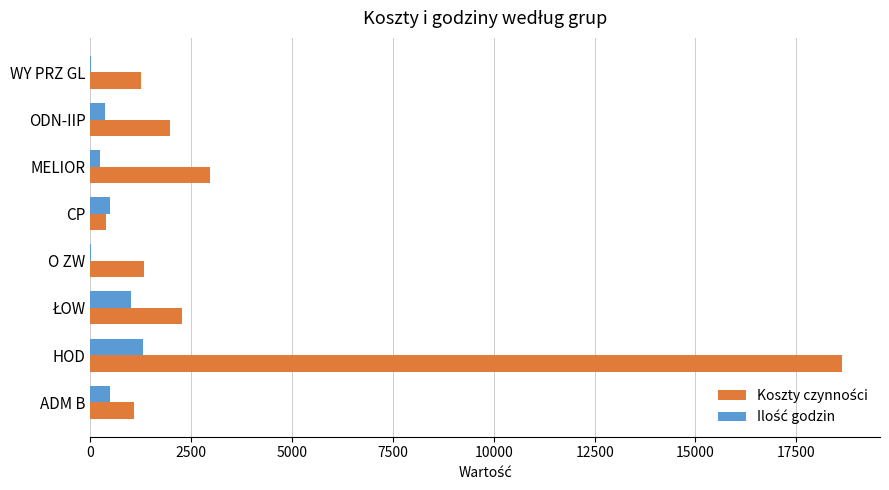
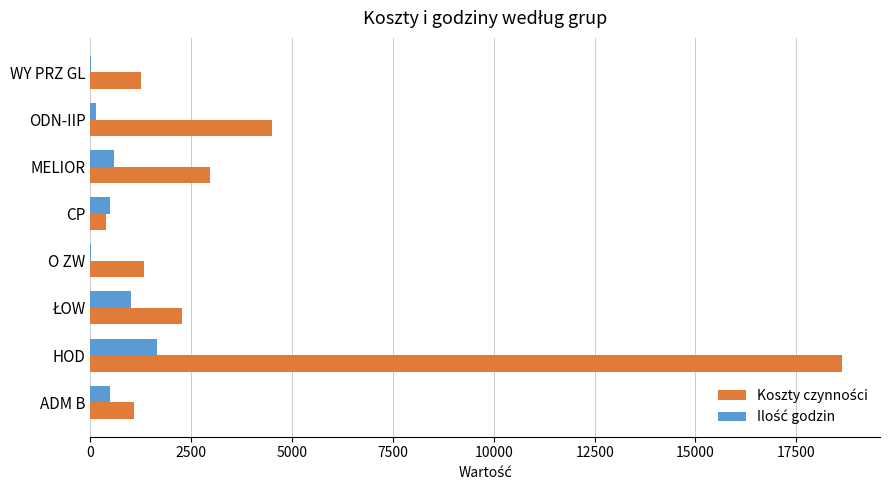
  {
    "Koszty czynności": {
      "WY PRZ GL": 1200,
-     "ODN-IIP": 2000,
+     "ODN-IIP": 4500,
      "MELIOR": 3000,
      "CP": 400,
      "O ZW": 1300,
      "ŁOW": 2300,
      "HOD": 18600,
      "ADM B": 1100
    },
    "Ilość godzin": {
-     "ODN-IIP": 400,
-     "MELIOR": 200,
+     "ODN-IIP": 200,
+     "MELIOR": 600,
      "CP": 500,
      "ŁOW": 1000,
-     "HOD": 1300,
+     "HOD": 1600,
      "ADM B": 500
    }
  }
